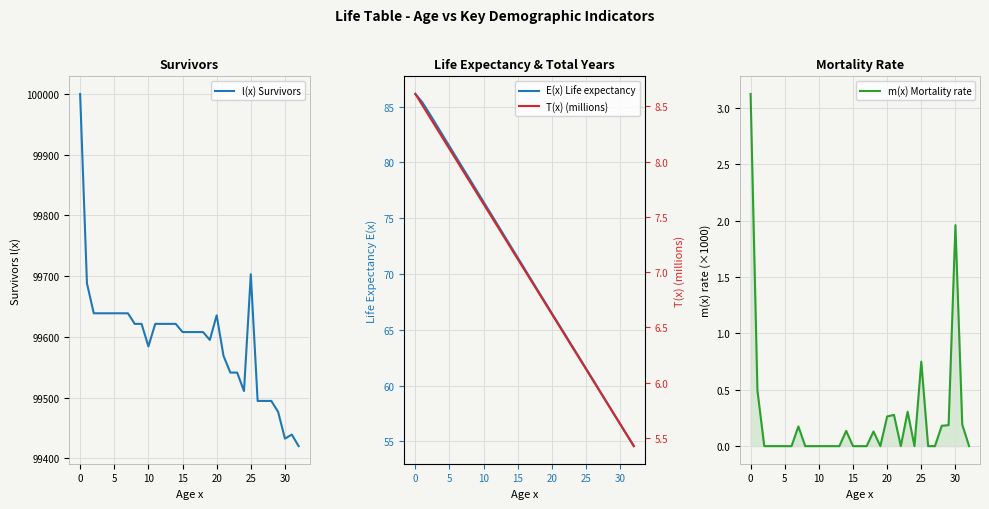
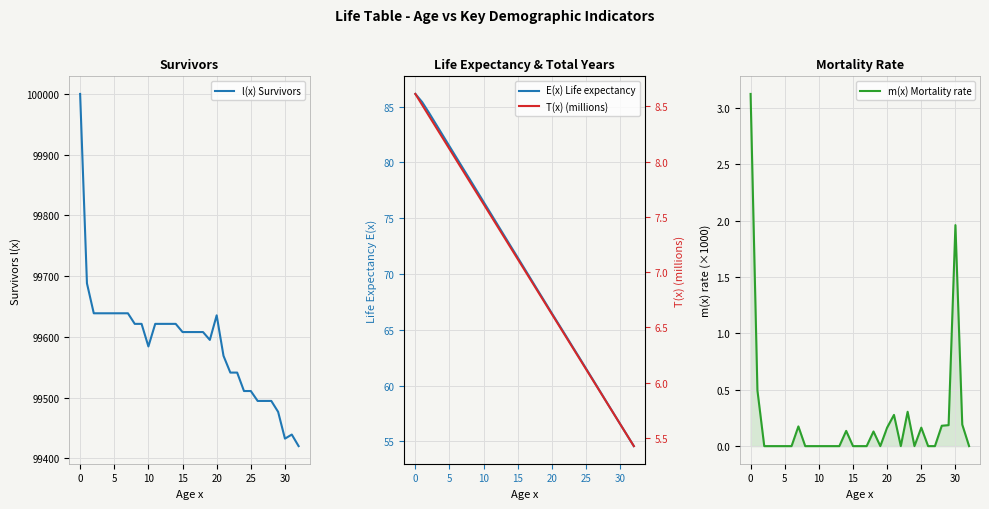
  {
    "Survivors": {
      "0": 100000,
      "5": 99640,
      "10": 99580,
      "15": 99610,
      "20": 99640,
-     "25": 99700,
+     "25": 99510,
      "30": 99430
    },
    "Mortality Rate": {
      "0": 3.13,
      "5": 0.00,
      "10": 0.00,
      "15": 0.00,
-     "20": 0.26,
-     "25": 0.75,
+     "20": 0.16,
+     "25": 0.16,
      "30": 1.96
    }
  }
